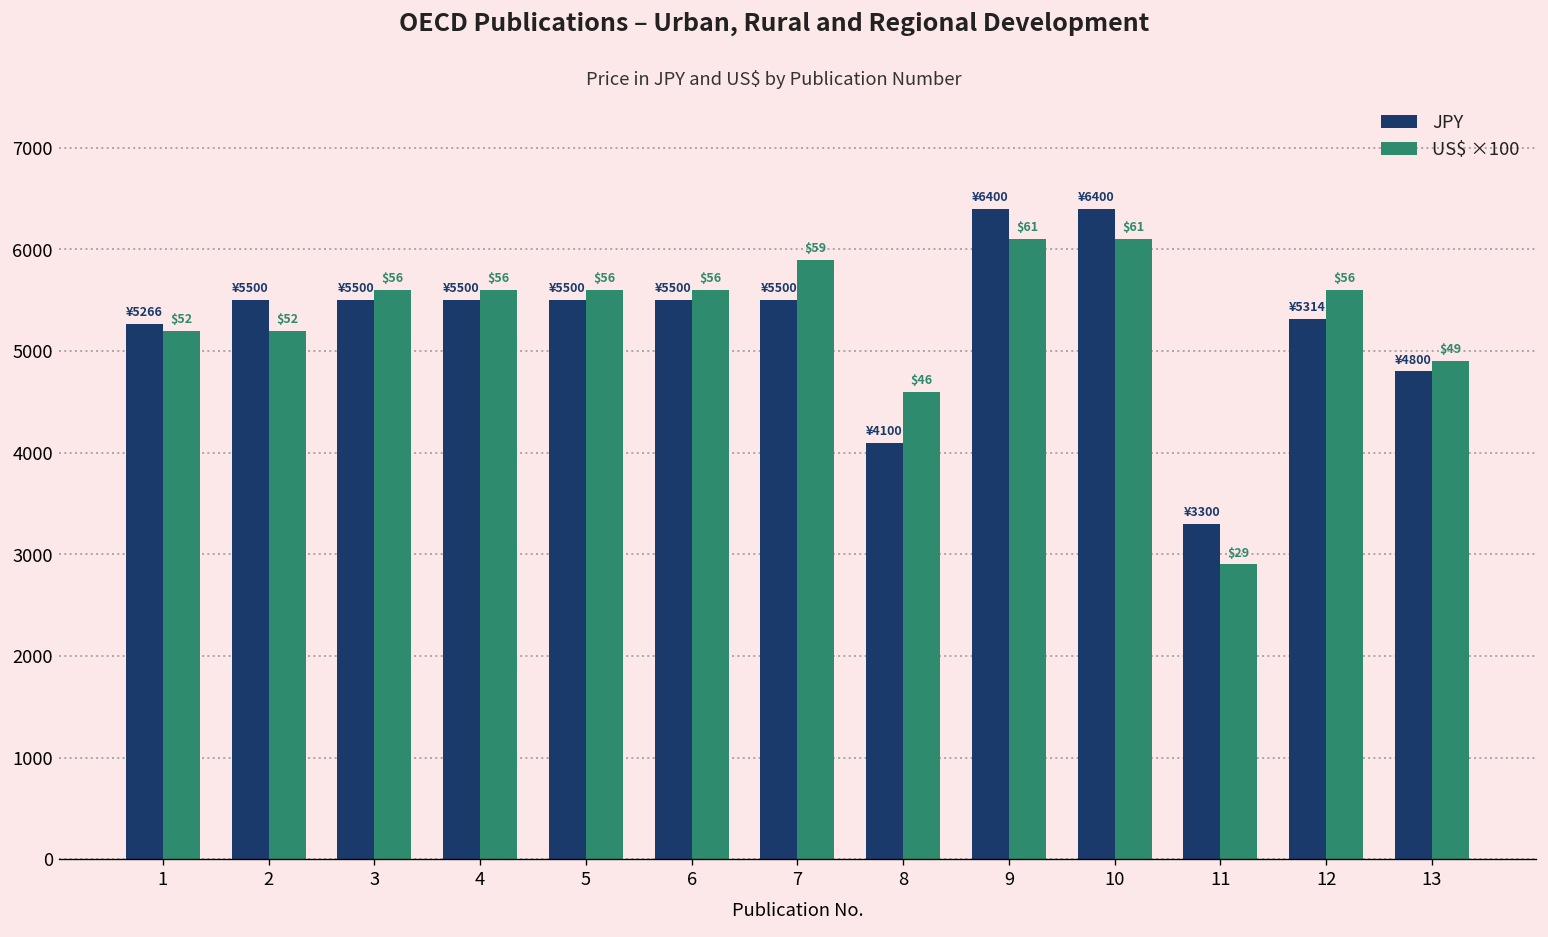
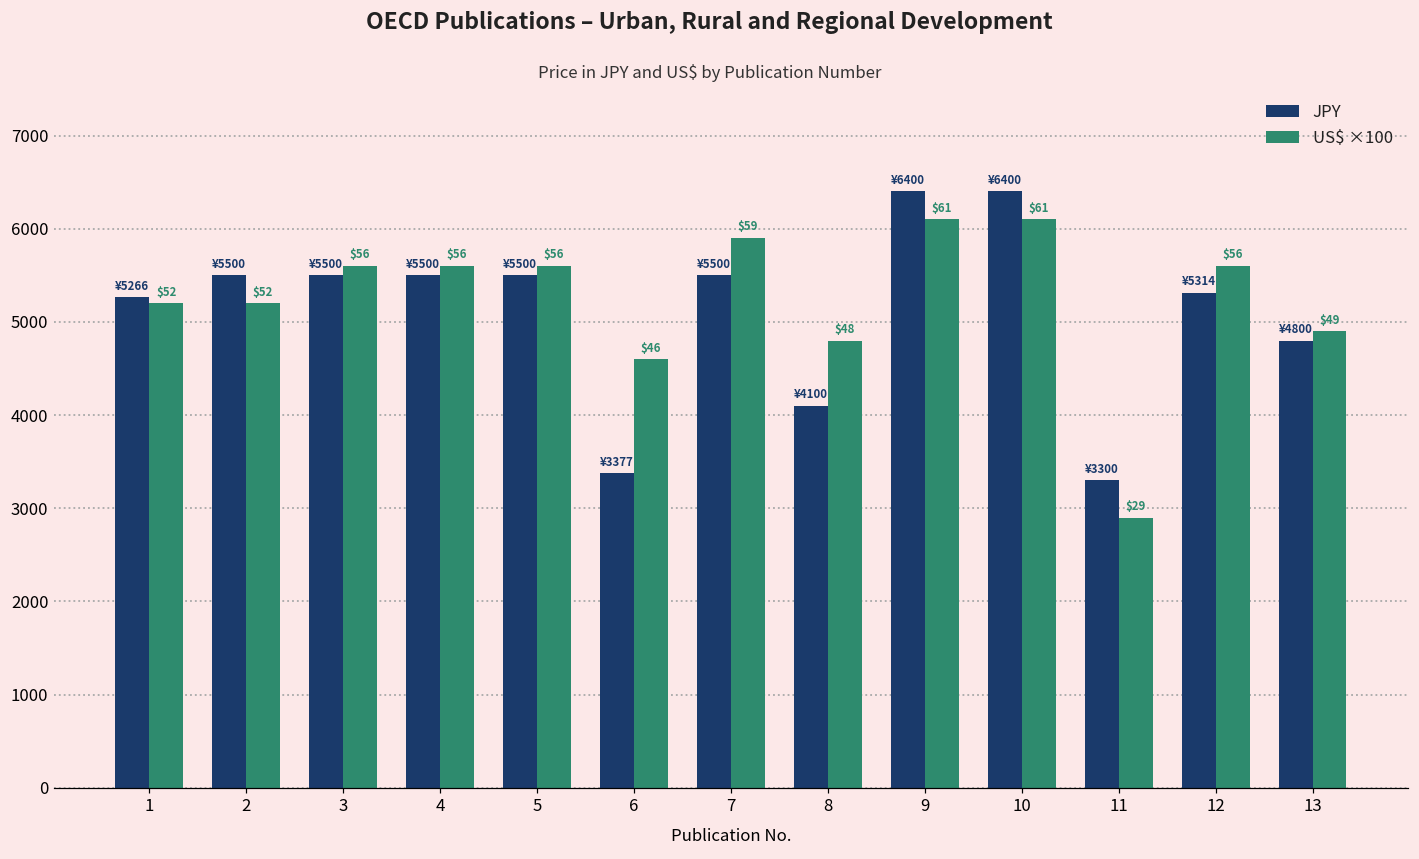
  {
    "JPY": {
      "1": "¥5266",
      "2": "¥5500",
      "3": "¥5500",
      "4": "¥5500",
      "5": "¥5500",
-     "6": "¥5500",
+     "6": "¥3377",
      "7": "¥5500",
      "8": "¥4100",
      "9": "¥6400",
      "10": "¥6400",
      "11": "¥3300",
      "12": "¥5314",
      "13": "¥4800"
    },
    "US$ ×100": {
-     "6": "$56",
-     "8": "$46"
+     "6": "$46",
+     "8": "$48"
    }
  }
